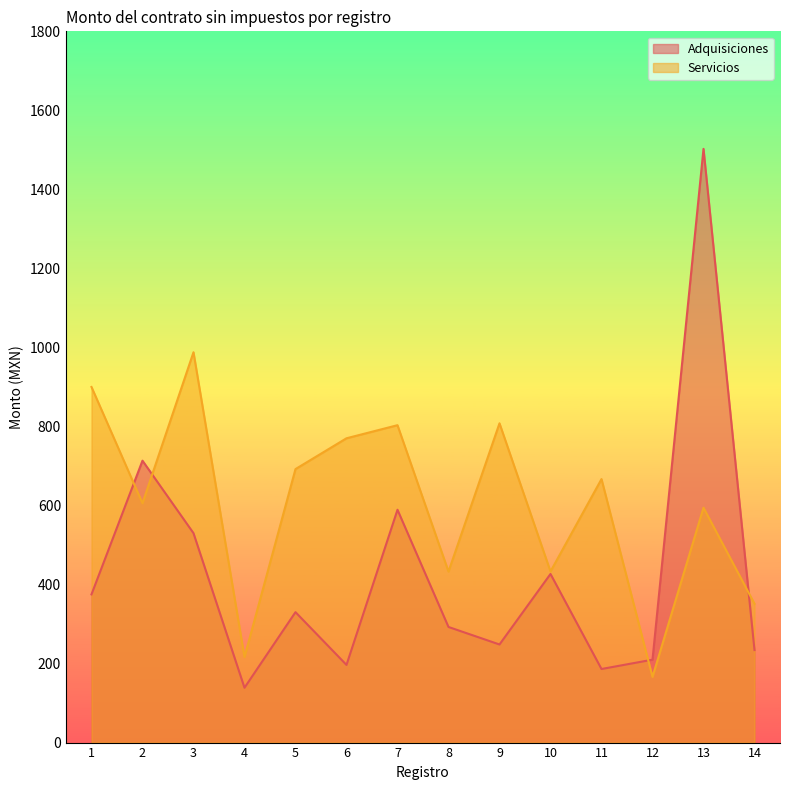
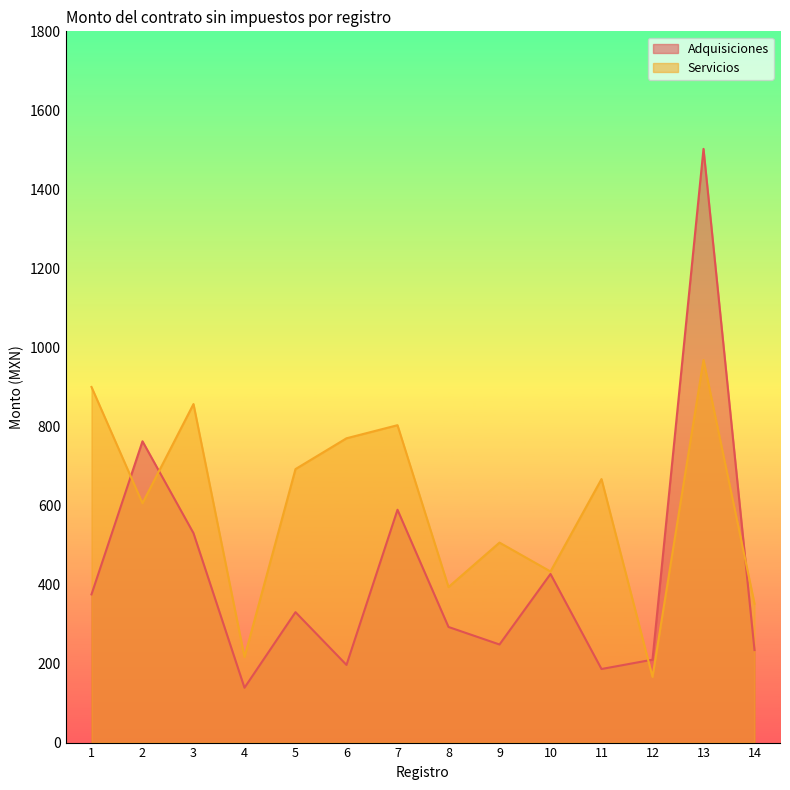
  {
    "Adquisiciones": {
      "1": 380,
-     "2": 710,
+     "2": 760,
      "3": 530,
      "4": 140,
      "5": 330,
      "6": 200,
      "7": 590,
      "8": 290,
      "9": 250,
      "11": 190,
      "12": 210,
      "13": 1500,
      "14": 230
    },
    "Servicios": {
      "1": 900,
      "2": 610,
-     "3": 990,
+     "3": 860,
      "4": 220,
      "5": 690,
      "6": 770,
      "7": 800,
-     "8": 430,
-     "9": 810,
+     "8": 390,
+     "9": 510,
      "11": 670,
      "12": 170,
-     "13": 590,
+     "13": 970,
      "14": 350
    }
  }
